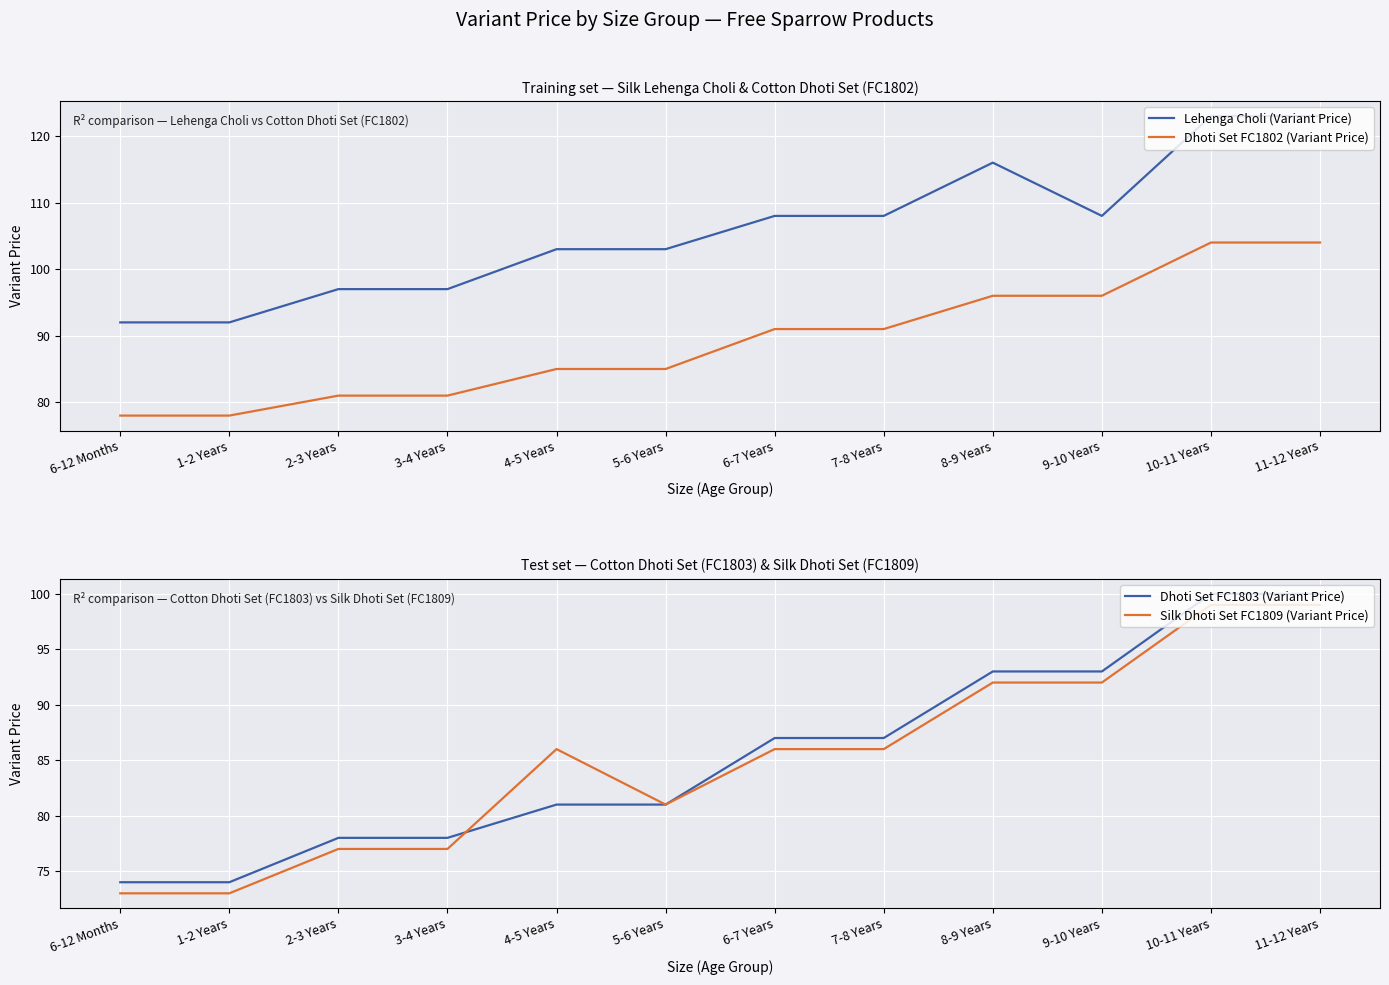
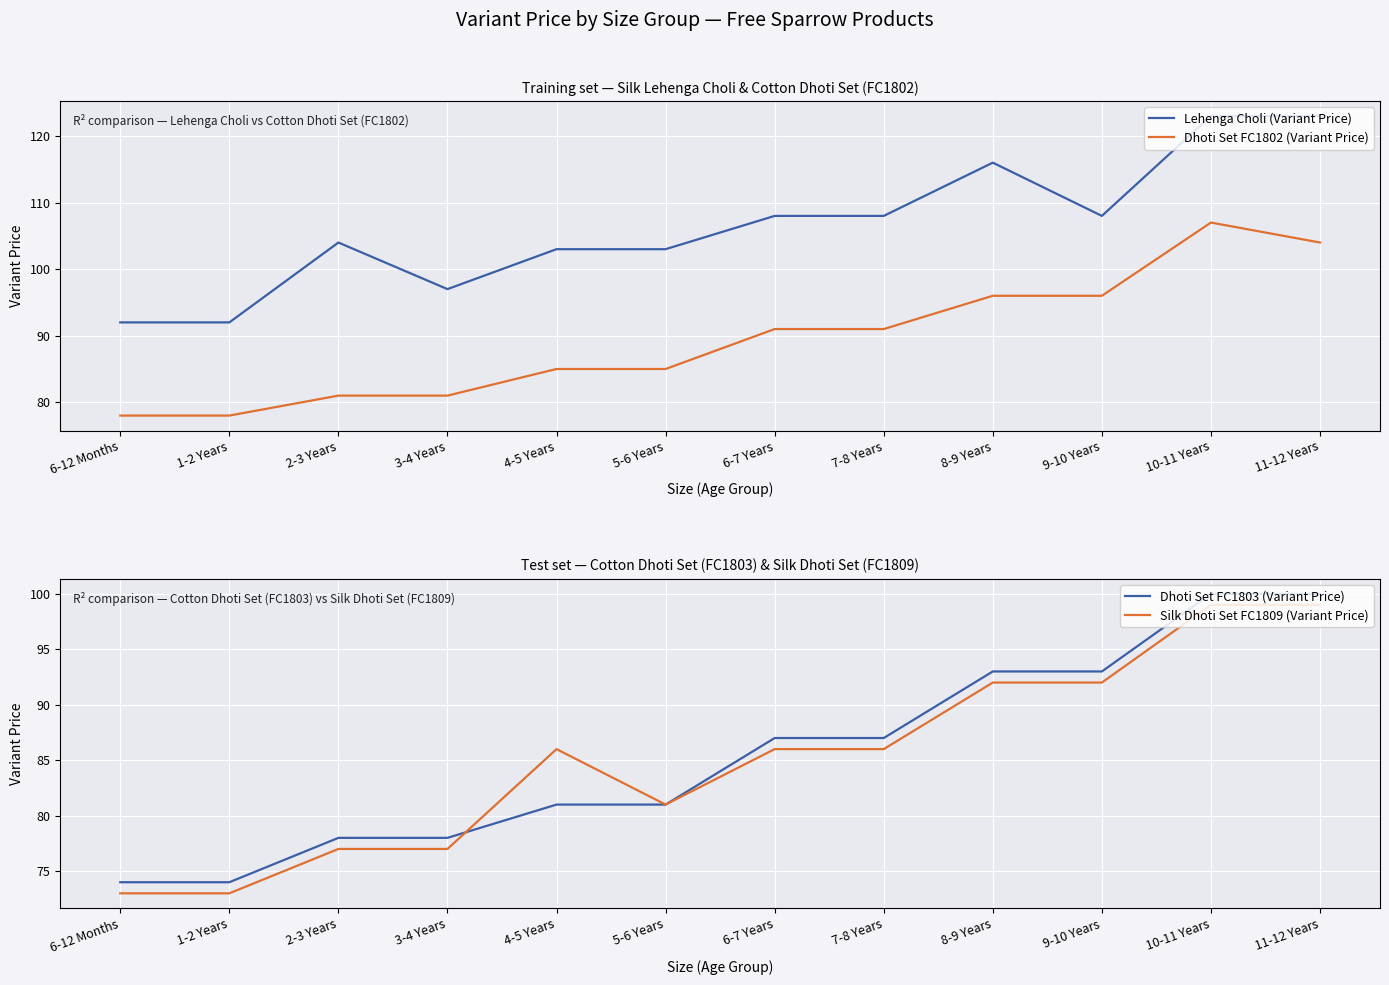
  {
    "Training set — Silk Lehenga Choli & Cotton Dhoti Set (FC1802)": {
      "Lehenga Choli (Variant Price)": {
        "6-12 Months": 92,
        "1-2 Years": 92,
-       "2-3 Years": 97,
+       "2-3 Years": 104,
        "3-4 Years": 97,
        "4-5 Years": 103,
        "5-6 Years": 103,
        "6-7 Years": 108,
        "7-8 Years": 108,
        "8-9 Years": 116,
        "9-10 Years": 108
      },
      "Dhoti Set FC1802 (Variant Price)": {
        "6-12 Months": 78,
        "1-2 Years": 78,
        "2-3 Years": 81,
        "3-4 Years": 81,
        "4-5 Years": 85,
        "5-6 Years": 85,
        "6-7 Years": 91,
        "7-8 Years": 91,
        "8-9 Years": 96,
        "9-10 Years": 96,
-       "10-11 Years": 104,
+       "10-11 Years": 107,
        "11-12 Years": 104
      }
    },
    "Test set — Cotton Dhoti Set (FC1803) & Silk Dhoti Set (FC1809)": {
      "Dhoti Set FC1803 (Variant Price)": {
        "6-12 Months": 74.0,
        "1-2 Years": 74.0,
        "2-3 Years": 78.0,
        "3-4 Years": 78.0,
        "4-5 Years": 81.0,
        "6-7 Years": 87.0,
        "7-8 Years": 87.0,
        "8-9 Years": 93.0,
        "9-10 Years": 93.0
      },
      "Silk Dhoti Set FC1809 (Variant Price)": {
        "6-12 Months": 73.0,
        "1-2 Years": 73.0,
        "2-3 Years": 77.0,
        "3-4 Years": 77.0,
        "4-5 Years": 86.0,
        "6-7 Years": 86.0,
        "7-8 Years": 86.0,
        "8-9 Years": 92.0,
        "9-10 Years": 92.0
      }
    }
  }
